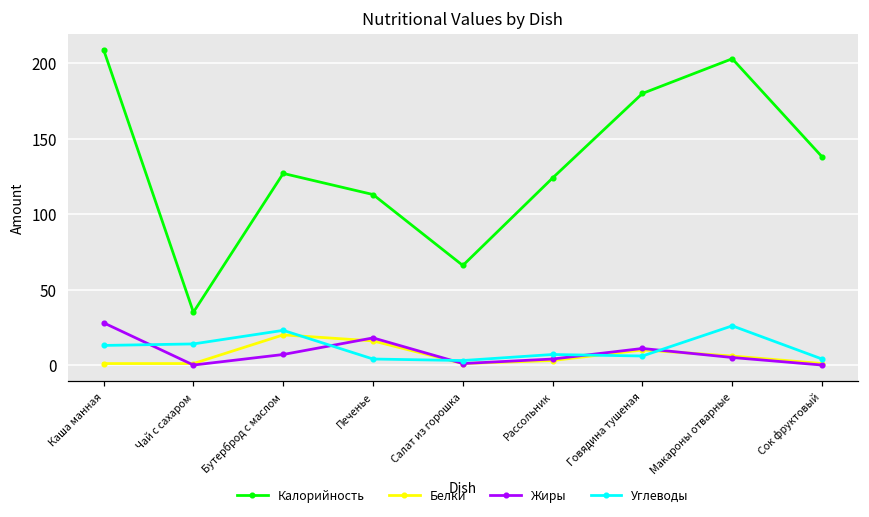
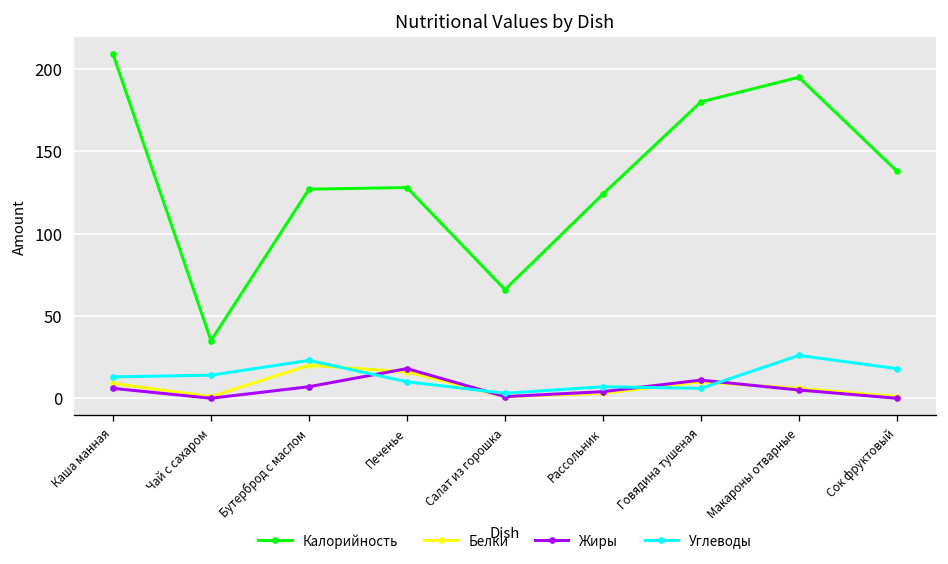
  {
    "Калорийность": {
      "Каша манная": 209,
      "Чай с сахаром": 35,
      "Бутерброд с маслом": 127,
-     "Печенье": 113,
+     "Печенье": 128,
      "Салат из горошка": 66,
      "Рассольник": 124,
      "Говядина тушеная": 180,
-     "Макароны отварные": 203,
+     "Макароны отварные": 195,
      "Сок фруктовый": 138
    },
    "Белки": {
-     "Каша манная": 1,
+     "Каша манная": 9,
      "Бутерброд с маслом": 20,
      "Печенье": 16
    },
    "Жиры": {
-     "Каша манная": 28,
+     "Каша манная": 6,
      "Бутерброд с маслом": 7,
      "Печенье": 18
    },
    "Углеводы": {
      "Каша манная": 13,
      "Чай с сахаром": 14,
      "Бутерброд с маслом": 23,
-     "Печенье": 4,
+     "Печенье": 10,
      "Салат из горошка": 3,
      "Рассольник": 7,
      "Говядина тушеная": 6,
      "Макароны отварные": 26,
-     "Сок фруктовый": 4
+     "Сок фруктовый": 18
    }
  }
